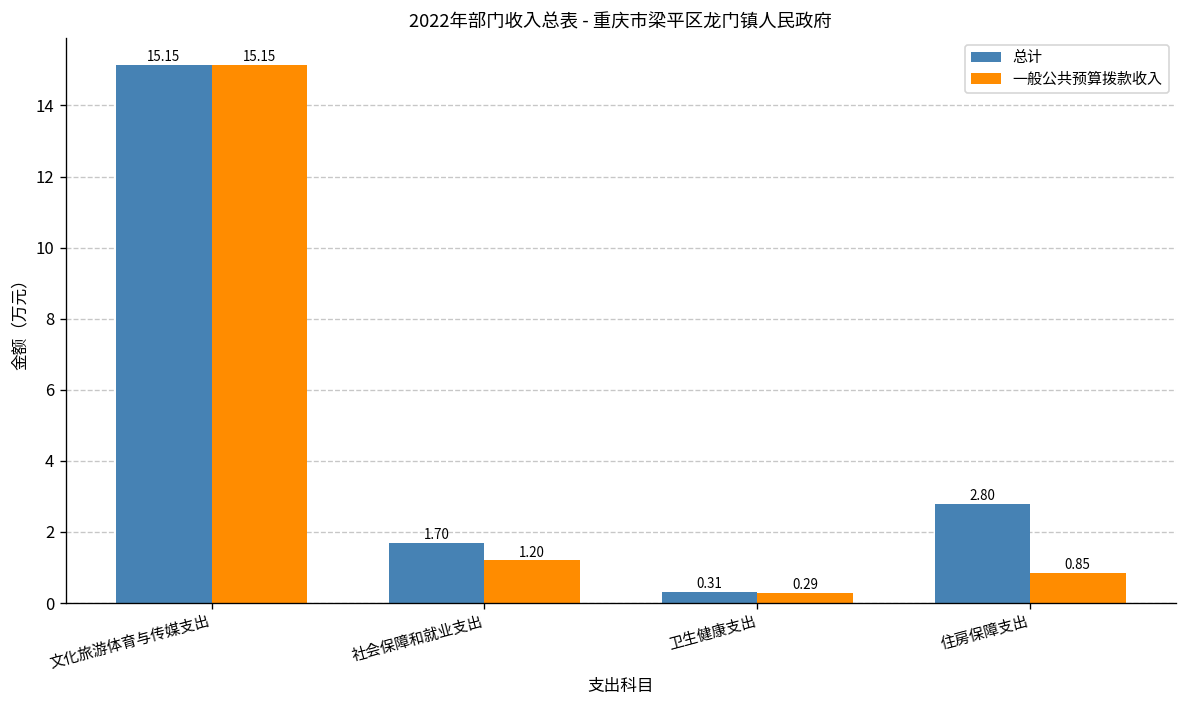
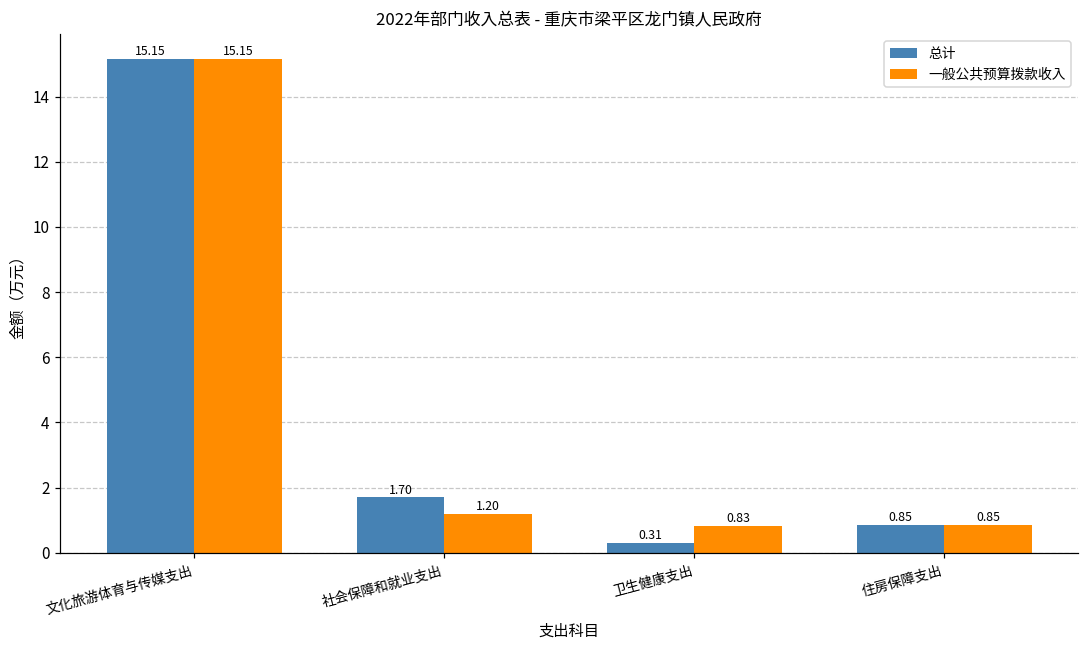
  {
    "总计": {
      "文化旅游体育与传媒支出": 15.15,
      "社会保障和就业支出": 1.70,
      "卫生健康支出": 0.31,
-     "住房保障支出": 2.80
+     "住房保障支出": 0.85
    },
    "一般公共预算拨款收入": {
      "文化旅游体育与传媒支出": 15.15,
      "社会保障和就业支出": 1.20,
-     "卫生健康支出": 0.29,
+     "卫生健康支出": 0.83,
      "住房保障支出": 0.85
    }
  }
